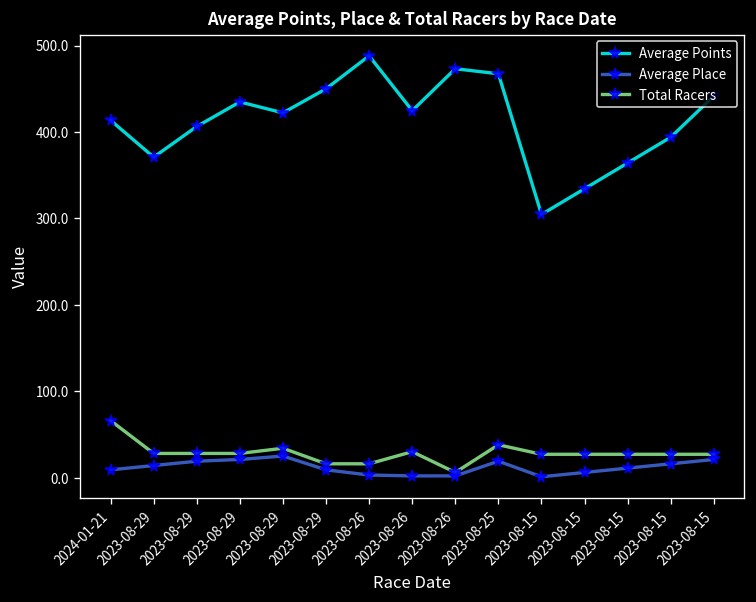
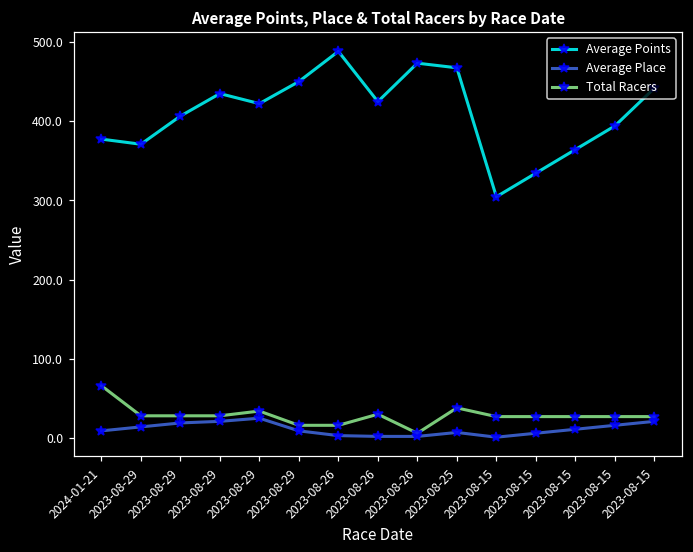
  {
    "Average Points": {
-     "2024-01-21": 410,
+     "2024-01-21": 380,
      "2023-08-25": 470
    },
    "Average Place": {
      "2024-01-21": 10,
-     "2023-08-25": 20
+     "2023-08-25": 10
    },
    "Total Racers": {
      "2024-01-21": 70,
      "2023-08-25": 40
    }
  }
